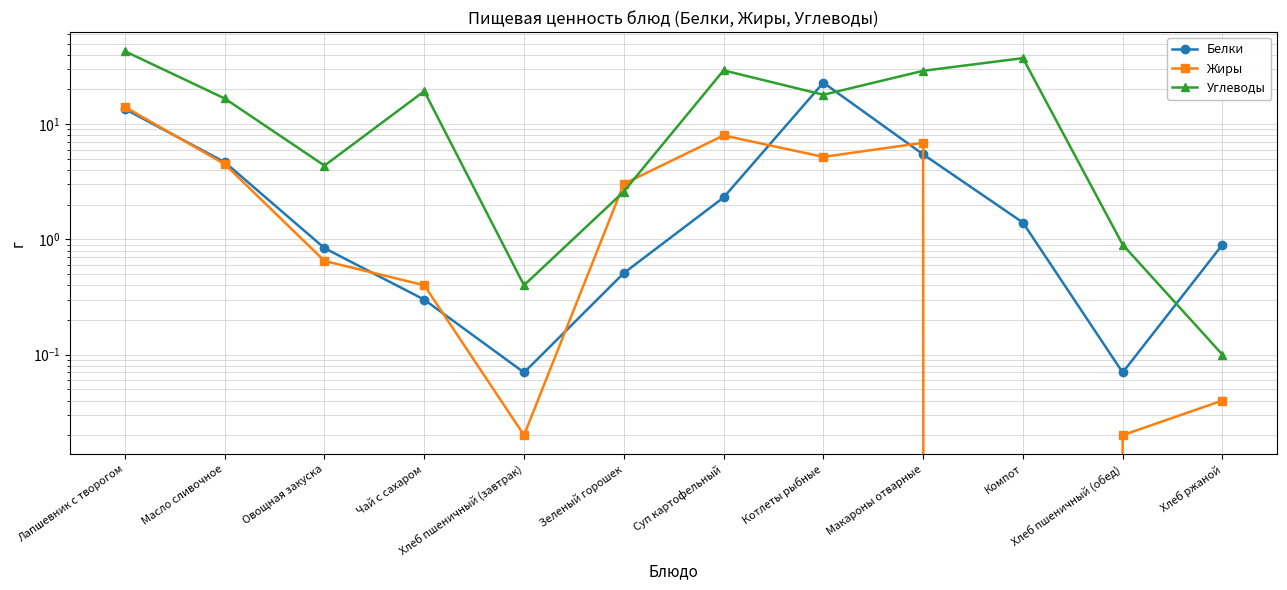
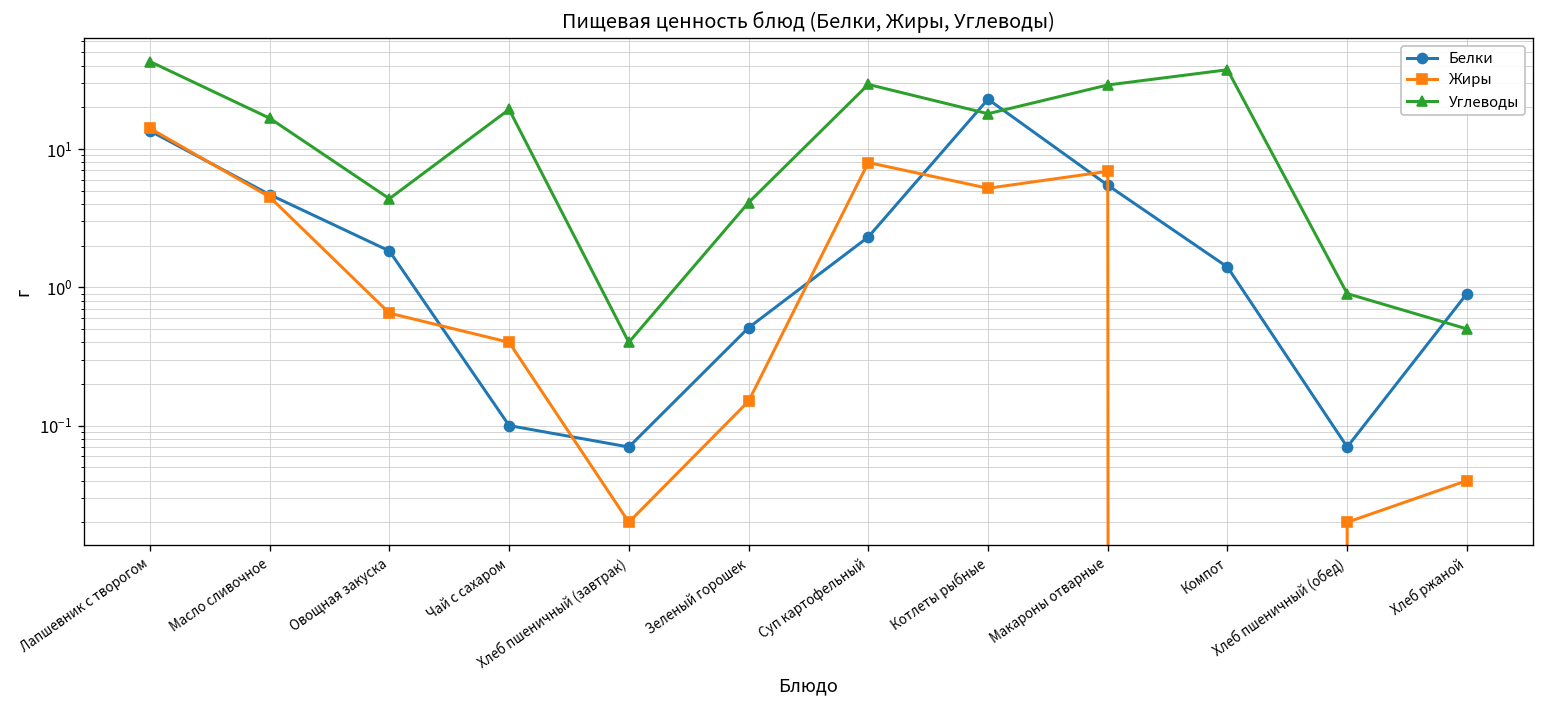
  {
    "Белки": {
-     "Овощная закуска": 0.8,
-     "Чай с сахаром": 0.3,
+     "Овощная закуска": 1.8,
+     "Чай с сахаром": 0.1,
      "Хлеб пшеничный (завтрак)": 0.07,
      "Зеленый горошек": 0.5,
      "Суп картофельный": 2.3,
      "Котлеты рыбные": 23,
      "Макароны отварные": 5,
      "Компот": 1.4,
      "Хлеб пшеничный (обед)": 0.07,
      "Хлеб ржаной": 0.9
    },
    "Жиры": {
      "Овощная закуска": 0.7,
      "Чай с сахаром": 0.40,
      "Хлеб пшеничный (завтрак)": 0.02,
-     "Зеленый горошек": 3.0,
+     "Зеленый горошек": 0.15,
      "Суп картофельный": 8,
      "Котлеты рыбные": 5,
      "Макароны отварные": 7,
      "Хлеб пшеничный (обед)": 0.02,
      "Хлеб ржаной": 0.04
    },
    "Углеводы": {
      "Лапшевник с творогом": 43,
      "Масло сливочное": 17,
      "Овощная закуска": 4.4,
      "Чай с сахаром": 19,
      "Хлеб пшеничный (завтрак)": 0.4,
-     "Зеленый горошек": 2.6,
+     "Зеленый горошек": 4.1,
      "Суп картофельный": 29,
      "Котлеты рыбные": 18,
      "Макароны отварные": 29,
      "Компот": 37,
      "Хлеб пшеничный (обед)": 0.9,
-     "Хлеб ржаной": 0.1
+     "Хлеб ржаной": 0.5
    }
  }
